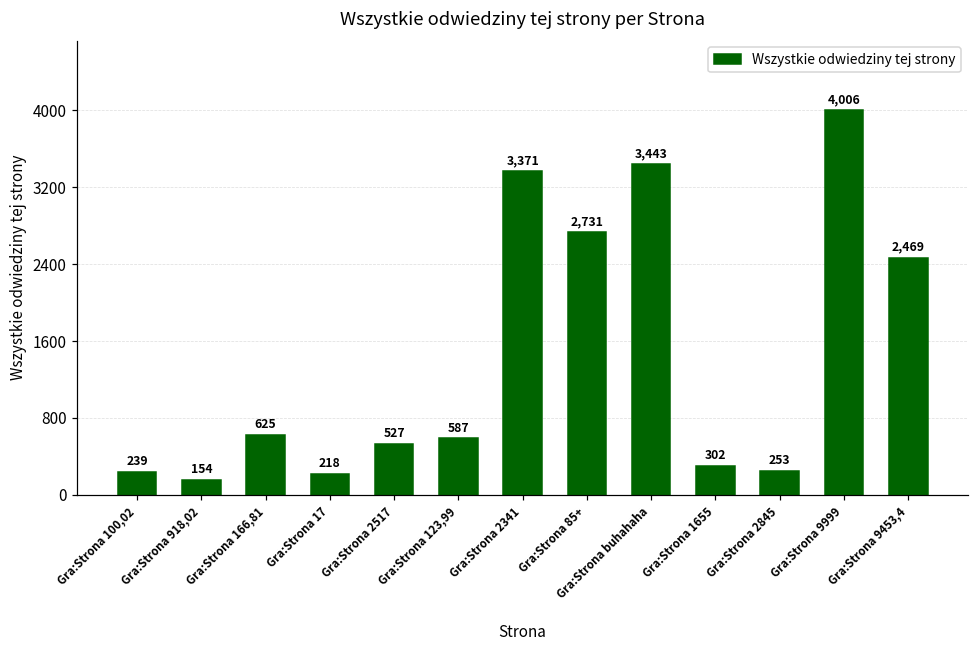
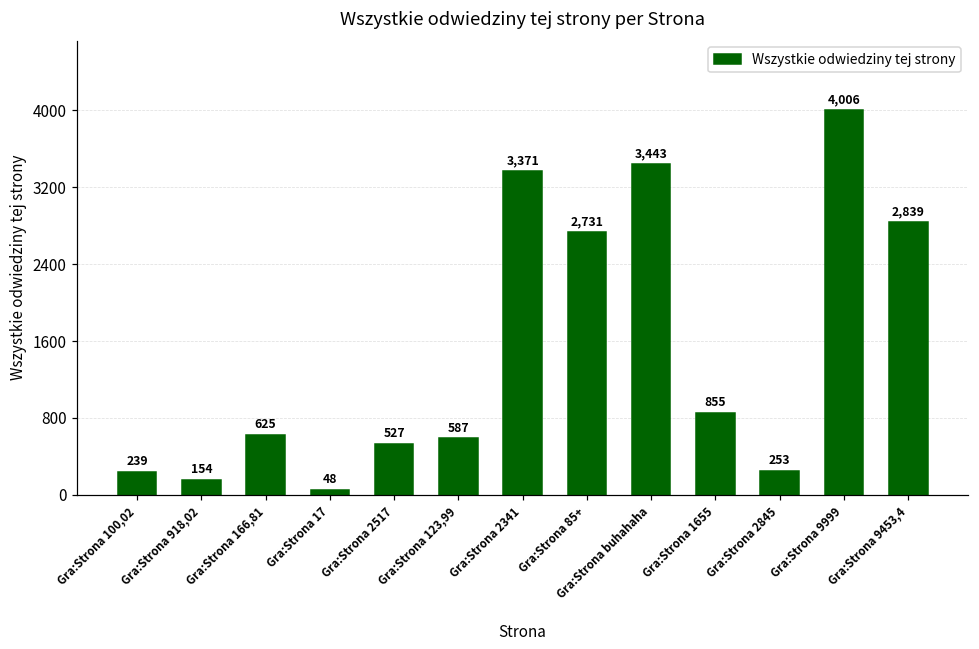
  {
    "Gra:Strona 100,02": "239",
    "Gra:Strona 918,02": "154",
    "Gra:Strona 166,81": "625",
-   "Gra:Strona 17": "218",
+   "Gra:Strona 17": "48",
    "Gra:Strona 2517": "527",
    "Gra:Strona 123,99": "587",
    "Gra:Strona 2341": "3,371",
    "Gra:Strona 85+": "2,731",
    "Gra:Strona buhahaha": "3,443",
-   "Gra:Strona 1655": "302",
+   "Gra:Strona 1655": "855",
    "Gra:Strona 2845": "253",
    "Gra:Strona 9999": "4,006",
-   "Gra:Strona 9453,4": "2,469"
+   "Gra:Strona 9453,4": "2,839"
  }
